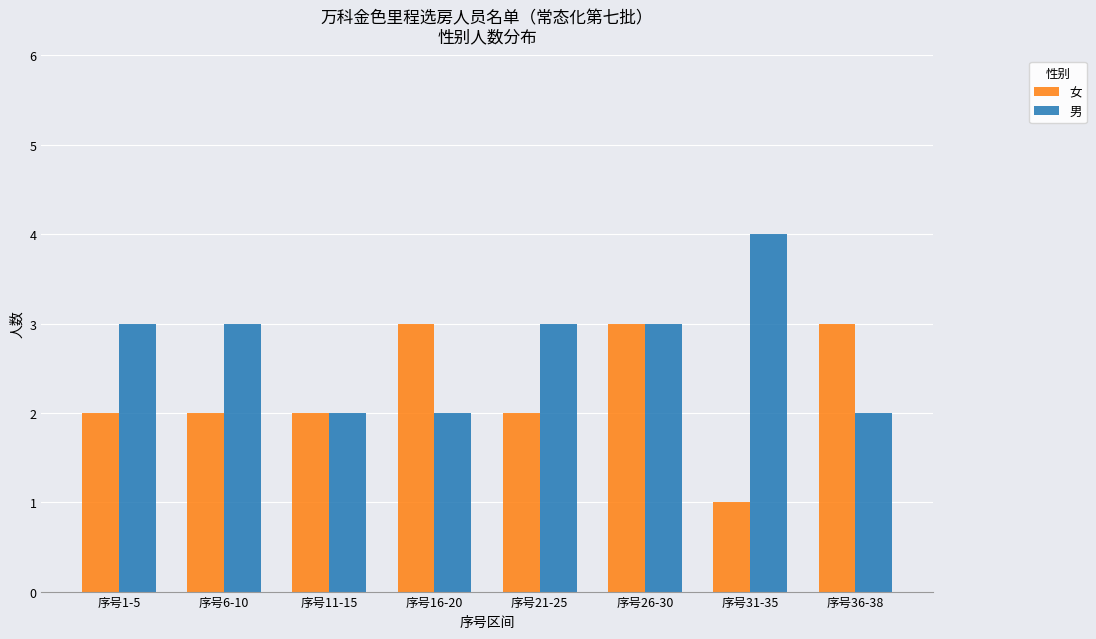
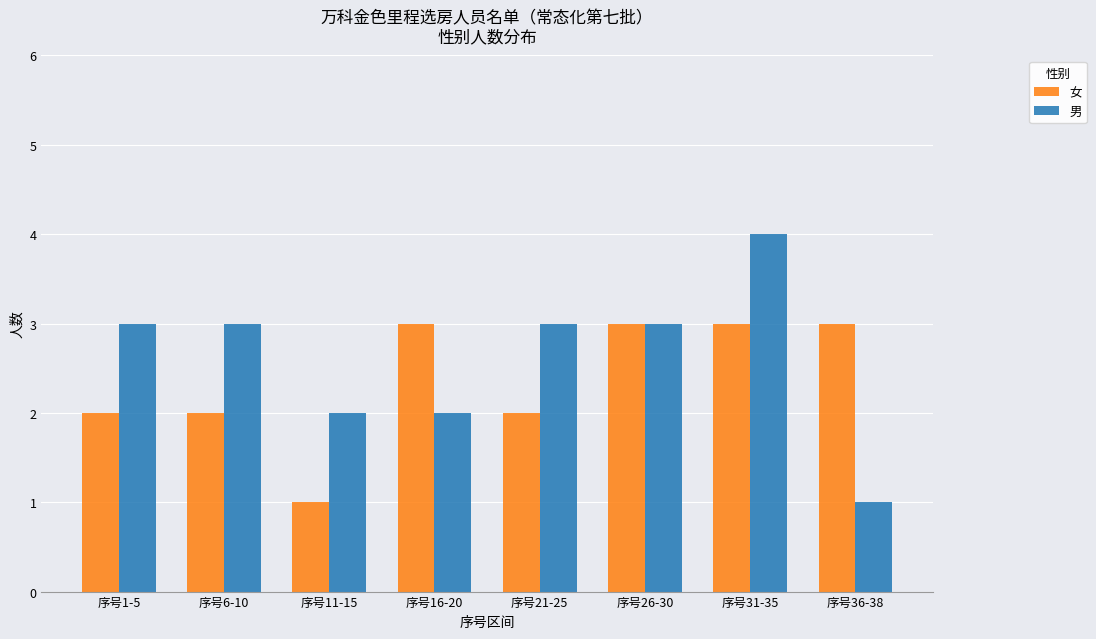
  {
    "女": {
      "序号1-5": 2,
      "序号6-10": 2,
-     "序号11-15": 2,
+     "序号11-15": 1,
      "序号16-20": 3,
      "序号21-25": 2,
      "序号26-30": 3,
-     "序号31-35": 1,
+     "序号31-35": 3,
      "序号36-38": 3
    },
    "男": {
      "序号1-5": 3,
      "序号6-10": 3,
      "序号11-15": 2,
      "序号16-20": 2,
      "序号21-25": 3,
      "序号26-30": 3,
      "序号31-35": 4,
-     "序号36-38": 2
+     "序号36-38": 1
    }
  }
